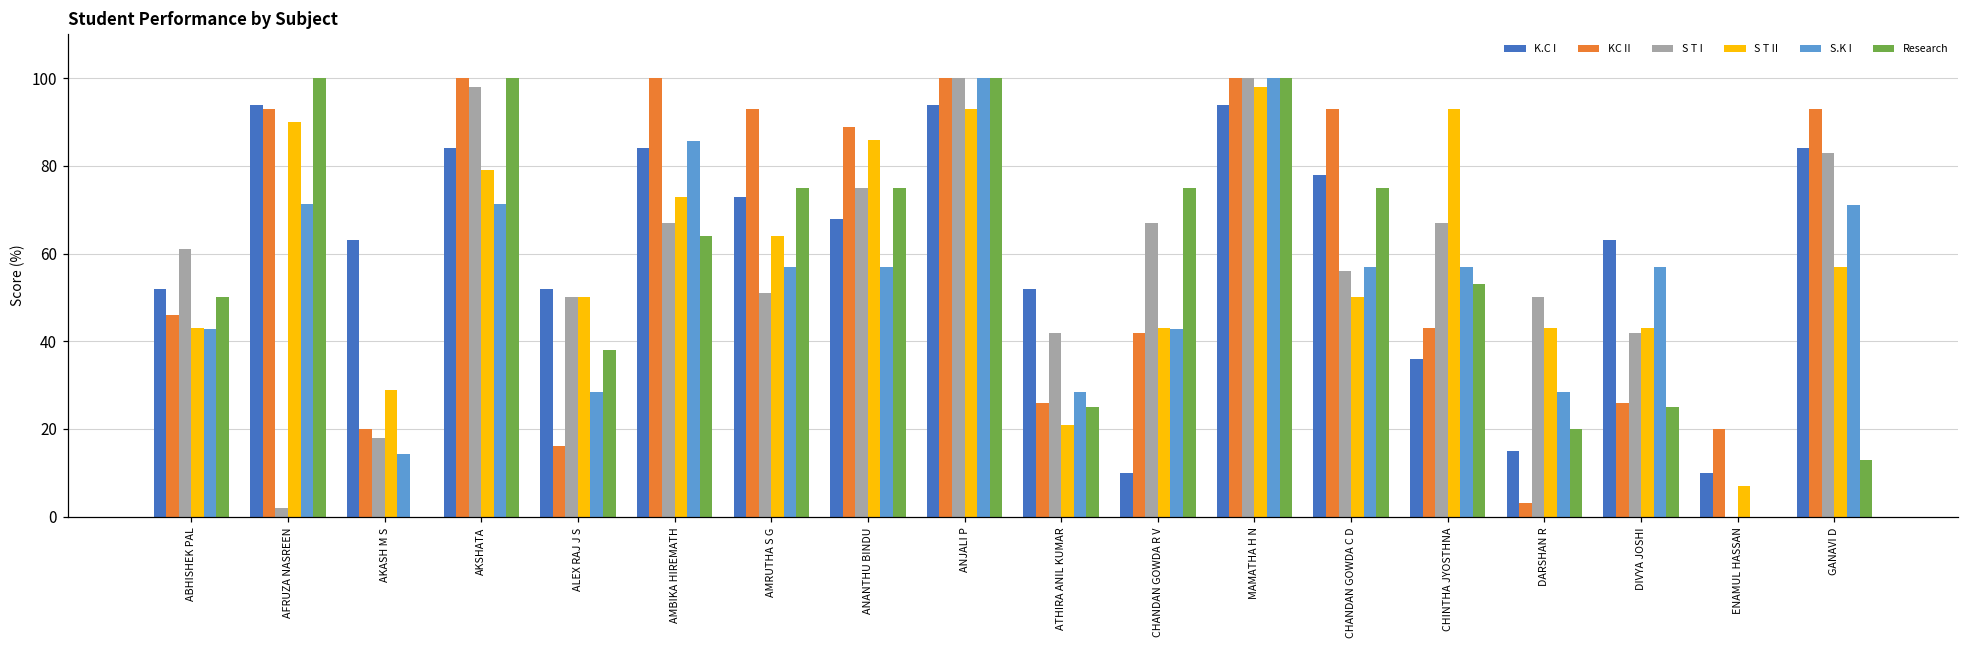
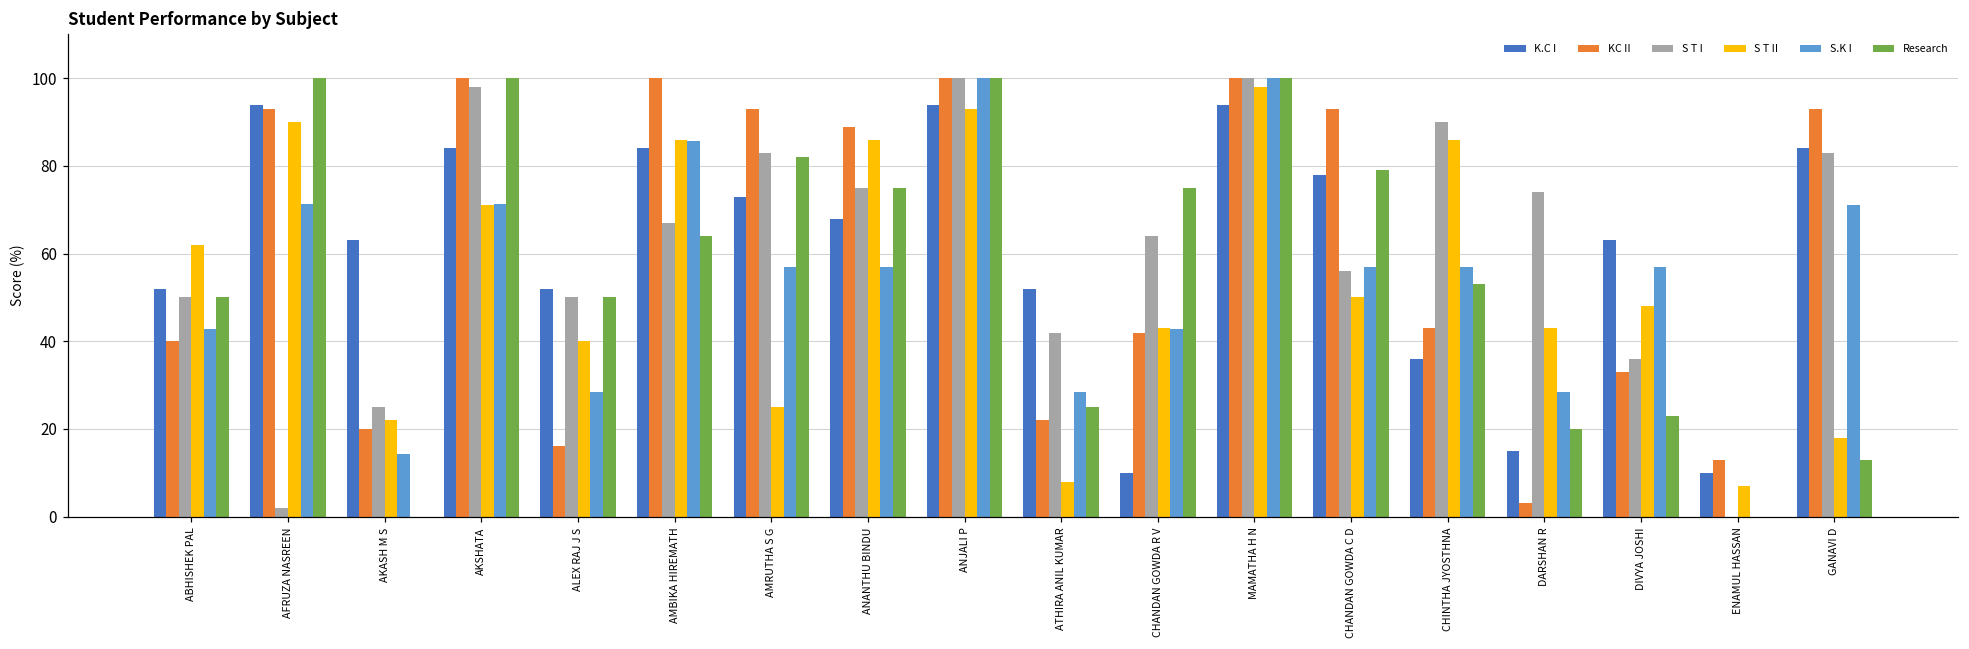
  {
    "KC II": {
-     "ABHISHEK PAL": 46,
+     "ABHISHEK PAL": 40,
      "AFRUZA NASREEN": 93,
      "AKASH M S": 20,
      "AKSHATA": 100,
      "ALEX RAJ J S": 16,
      "AMBIKA HIREMATH": 100,
      "AMRUTHA S G": 93,
      "ANANTHU BINDU": 89,
      "ANJALI P": 100,
-     "ATHIRA ANIL KUMAR": 26,
+     "ATHIRA ANIL KUMAR": 22,
      "CHANDAN GOWDA R V": 42,
      "MAMATHA H N": 100,
      "CHANDAN GOWDA C D": 93,
      "CHINTHA JYOSTHNA": 43,
      "DARSHAN R": 3,
-     "DIVYA JOSHI": 26,
-     "ENAMUL HASSAN": 20,
+     "DIVYA JOSHI": 33,
+     "ENAMUL HASSAN": 13,
      "GANAVI D": 93
    },
    "S T I": {
-     "ABHISHEK PAL": 61,
+     "ABHISHEK PAL": 50,
      "AFRUZA NASREEN": 2,
-     "AKASH M S": 18,
+     "AKASH M S": 25,
      "AKSHATA": 98,
      "ALEX RAJ J S": 50,
      "AMBIKA HIREMATH": 67,
-     "AMRUTHA S G": 51,
+     "AMRUTHA S G": 83,
      "ANANTHU BINDU": 75,
      "ANJALI P": 100,
      "ATHIRA ANIL KUMAR": 42,
-     "CHANDAN GOWDA R V": 67,
+     "CHANDAN GOWDA R V": 64,
      "MAMATHA H N": 100,
      "CHANDAN GOWDA C D": 56,
-     "CHINTHA JYOSTHNA": 67,
-     "DARSHAN R": 50,
-     "DIVYA JOSHI": 42,
+     "CHINTHA JYOSTHNA": 90,
+     "DARSHAN R": 74,
+     "DIVYA JOSHI": 36,
      "ENAMUL HASSAN": 0,
      "GANAVI D": 83
    },
    "S T II": {
-     "ABHISHEK PAL": 43,
+     "ABHISHEK PAL": 62,
      "AFRUZA NASREEN": 90,
-     "AKASH M S": 29,
-     "AKSHATA": 79,
-     "ALEX RAJ J S": 50,
-     "AMBIKA HIREMATH": 73,
-     "AMRUTHA S G": 64,
+     "AKASH M S": 22,
+     "AKSHATA": 71,
+     "ALEX RAJ J S": 40,
+     "AMBIKA HIREMATH": 86,
+     "AMRUTHA S G": 25,
      "ANANTHU BINDU": 86,
      "ANJALI P": 93,
-     "ATHIRA ANIL KUMAR": 21,
+     "ATHIRA ANIL KUMAR": 8,
      "CHANDAN GOWDA R V": 43,
      "MAMATHA H N": 98,
      "CHANDAN GOWDA C D": 50,
-     "CHINTHA JYOSTHNA": 93,
+     "CHINTHA JYOSTHNA": 86,
      "DARSHAN R": 43,
-     "DIVYA JOSHI": 43,
+     "DIVYA JOSHI": 48,
      "ENAMUL HASSAN": 7,
-     "GANAVI D": 57
+     "GANAVI D": 18
    },
    "Research": {
      "ABHISHEK PAL": 50,
      "AFRUZA NASREEN": 100,
      "AKASH M S": 0,
      "AKSHATA": 100,
-     "ALEX RAJ J S": 38,
+     "ALEX RAJ J S": 50,
      "AMBIKA HIREMATH": 64,
-     "AMRUTHA S G": 75,
+     "AMRUTHA S G": 82,
      "ANANTHU BINDU": 75,
      "ANJALI P": 100,
      "ATHIRA ANIL KUMAR": 25,
      "CHANDAN GOWDA R V": 75,
      "MAMATHA H N": 100,
-     "CHANDAN GOWDA C D": 75,
+     "CHANDAN GOWDA C D": 79,
      "CHINTHA JYOSTHNA": 53,
      "DARSHAN R": 20,
-     "DIVYA JOSHI": 25,
+     "DIVYA JOSHI": 23,
      "ENAMUL HASSAN": 0,
      "GANAVI D": 13
    }
  }
